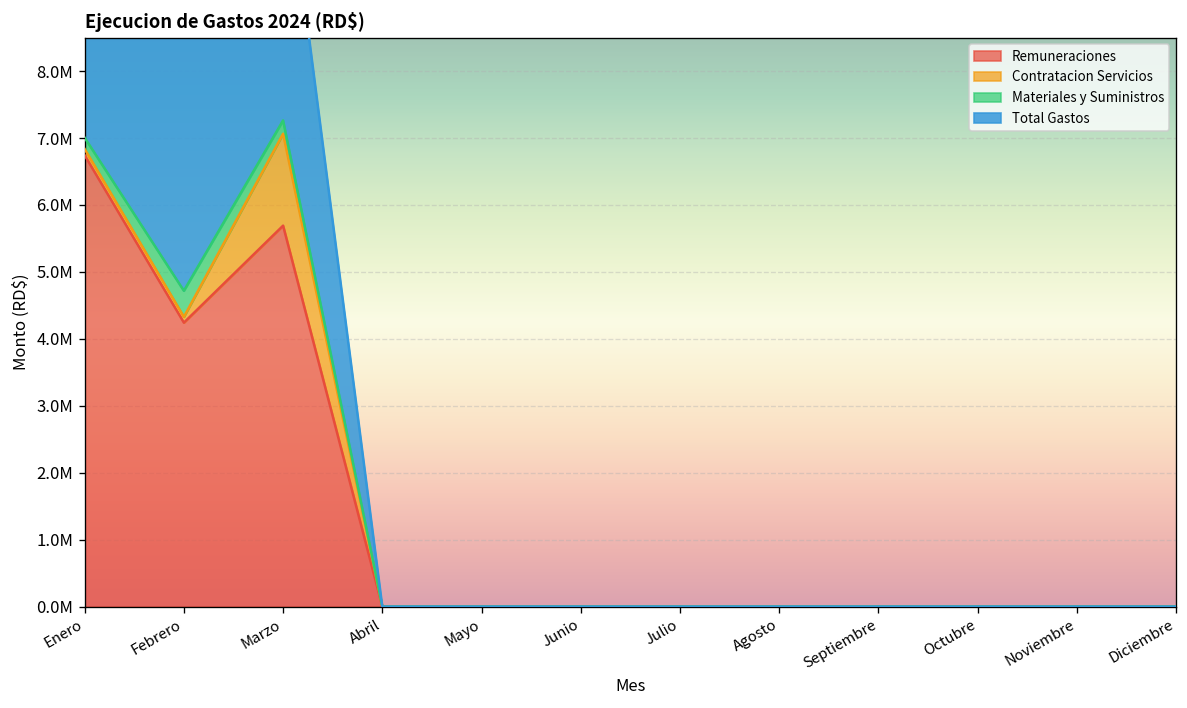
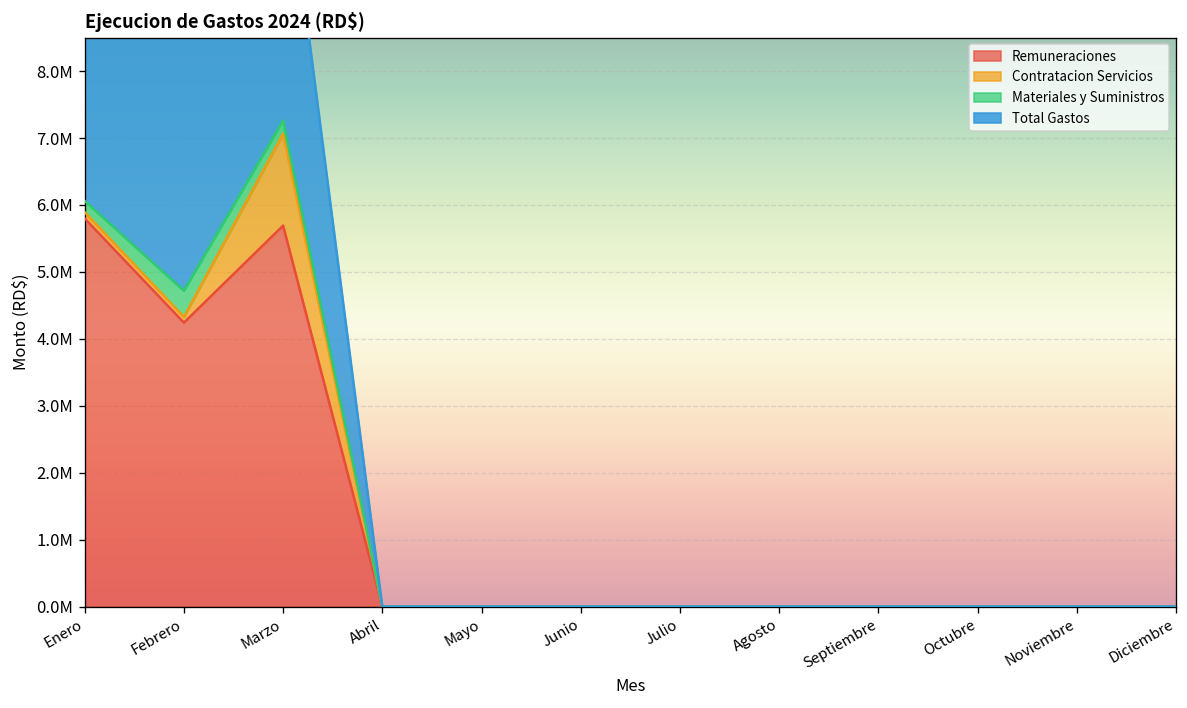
  {
    "Remuneraciones": {
-     "Enero": 6700000,
+     "Enero": 5800000,
      "Febrero": 4200000,
      "Marzo": 5700000
    },
    "Contratacion Servicios": {
      "Enero": 100000,
      "Febrero": 100000,
      "Marzo": 1400000
    },
    "Materiales y Suministros": {
      "Enero": 200000,
      "Febrero": 400000,
      "Marzo": 200000
    }
  }
